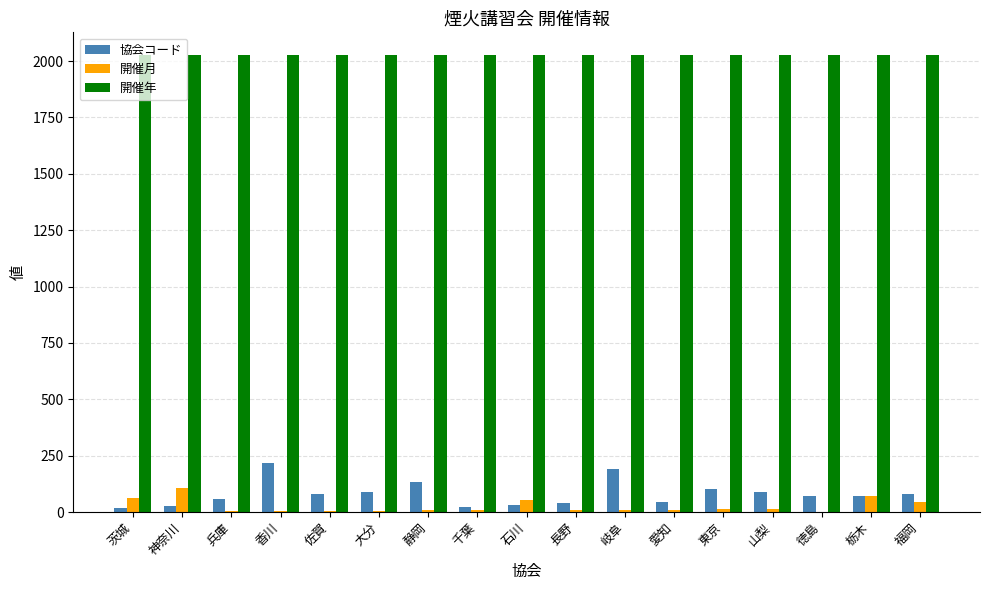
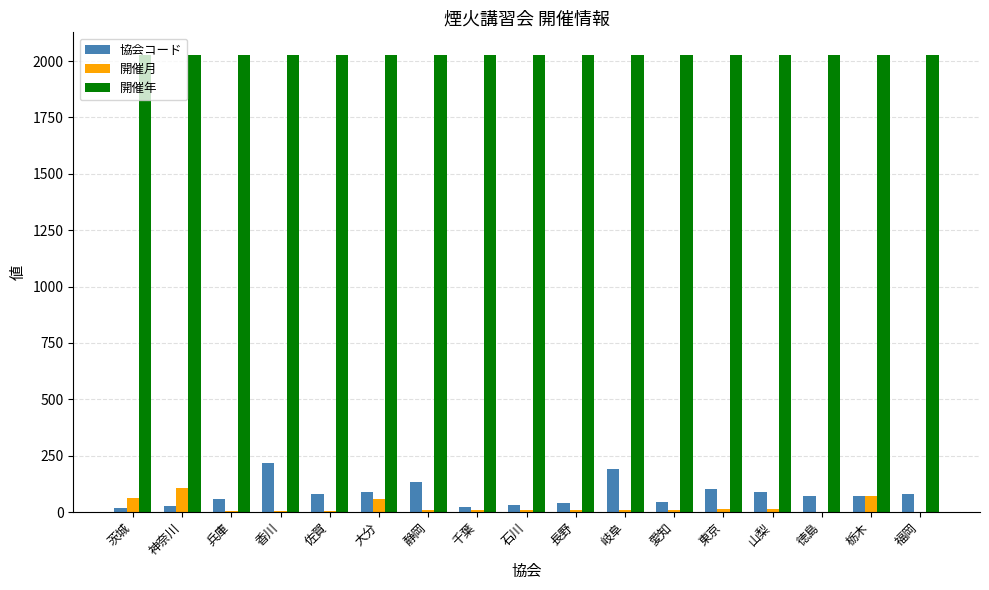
  {
    "協会コード": {
      "茨城": 20,
      "神奈川": 30,
      "兵庫": 60,
      "香川": 220,
      "佐賀": 80,
      "大分": 90,
      "静岡": 130,
      "千葉": 20,
      "石川": 30,
      "長野": 40,
      "岐阜": 190,
      "愛知": 40,
      "東京": 100,
      "山梨": 90,
      "徳島": 70,
      "栃木": 70,
      "福岡": 80
    },
    "開催月": {
      "茨城": 60,
      "神奈川": 110,
-     "大分": 10,
-     "石川": 50,
+     "大分": 60,
+     "石川": 10,
      "東京": 10,
      "山梨": 10,
      "栃木": 70,
-     "福岡": 50
+     "福岡": 0
    },
    "開催年": {
      "神奈川": 2030,
      "兵庫": 2030,
      "香川": 2030,
      "佐賀": 2030,
      "大分": 2030,
      "静岡": 2030,
      "千葉": 2030,
      "石川": 2030,
      "長野": 2030,
      "岐阜": 2030,
      "愛知": 2030,
      "東京": 2030,
      "山梨": 2030,
      "徳島": 2030,
      "栃木": 2030,
      "福岡": 2030
    }
  }
